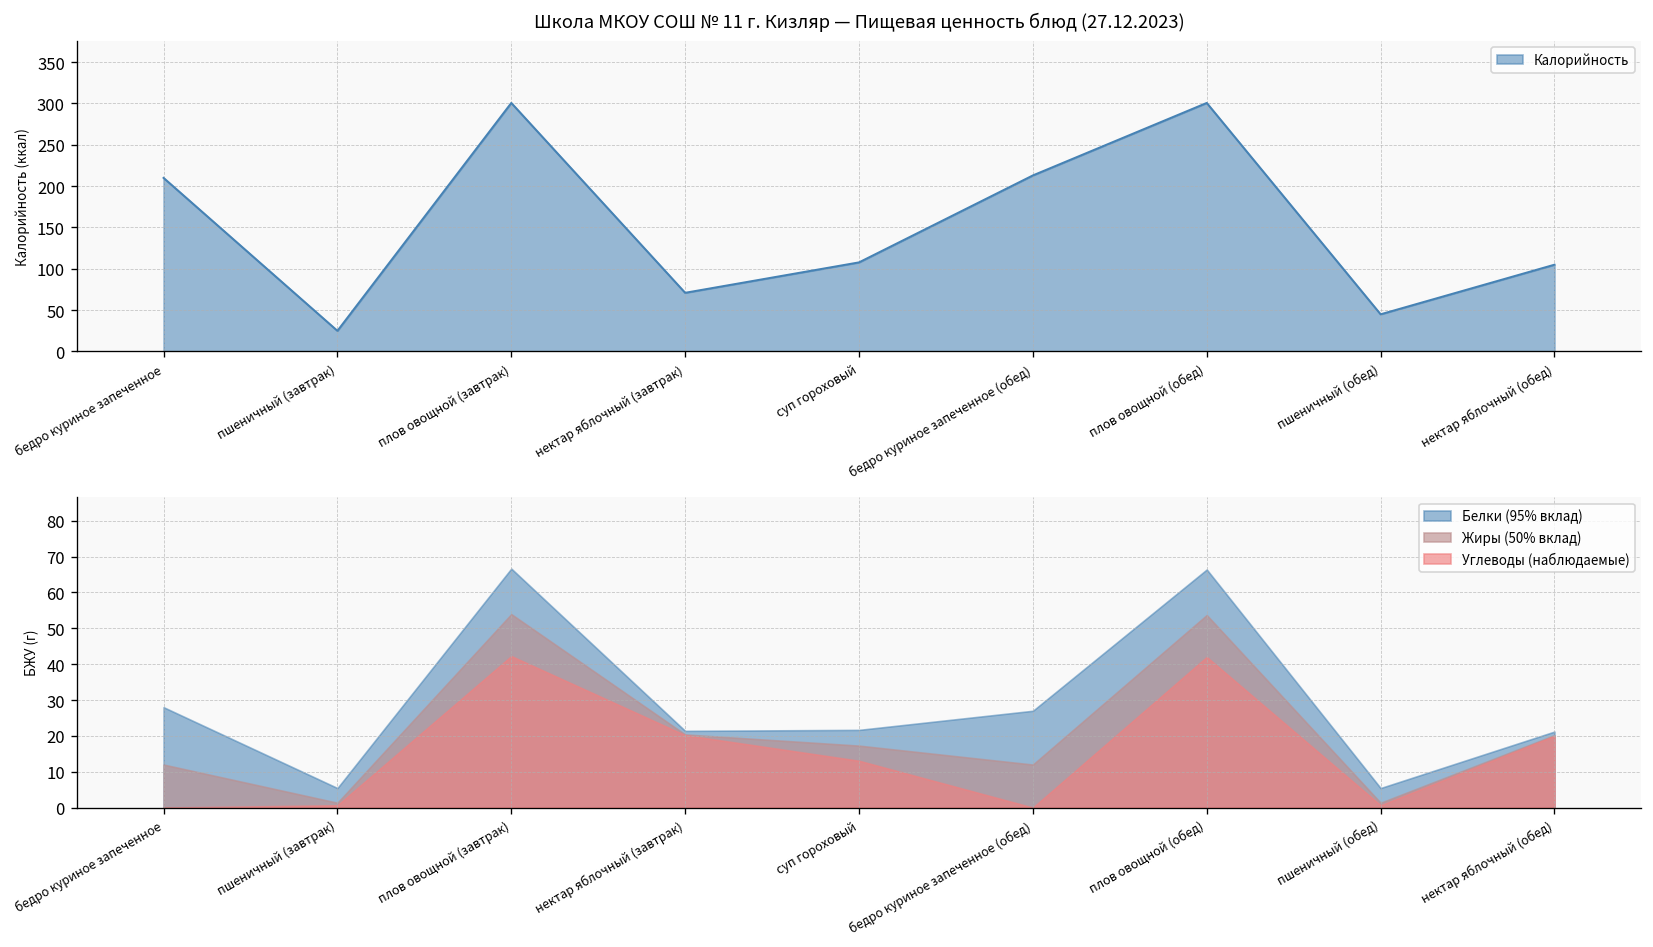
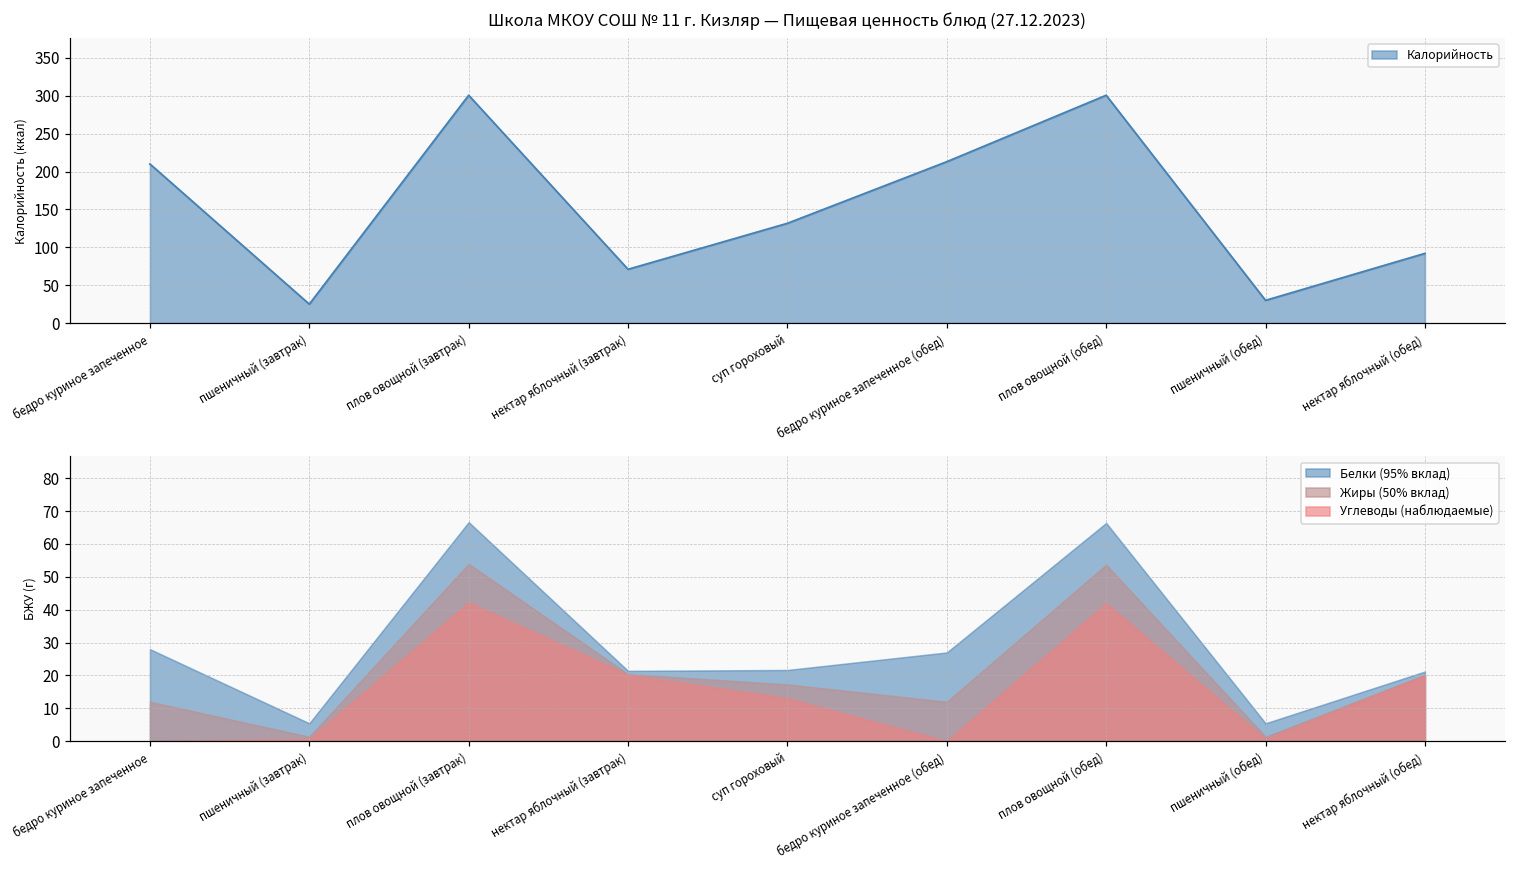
  {
    "Школа МКОУ СОШ № 11 г. Кизляр — Пищевая ценность блюд (27.12.2023)": {
      "бедро куриное запеченное": 210,
      "пшеничный (завтрак)": 30,
      "плов овощной (завтрак)": 300,
      "нектар яблочный (завтрак)": 70,
-     "суп гороховый": 110,
+     "суп гороховый": 130,
      "бедро куриное запеченное (обед)": 210,
      "плов овощной (обед)": 300,
-     "пшеничный (обед)": 50,
-     "нектар яблочный (обед)": 110
+     "пшеничный (обед)": 30,
+     "нектар яблочный (обед)": 90
    }
  }
